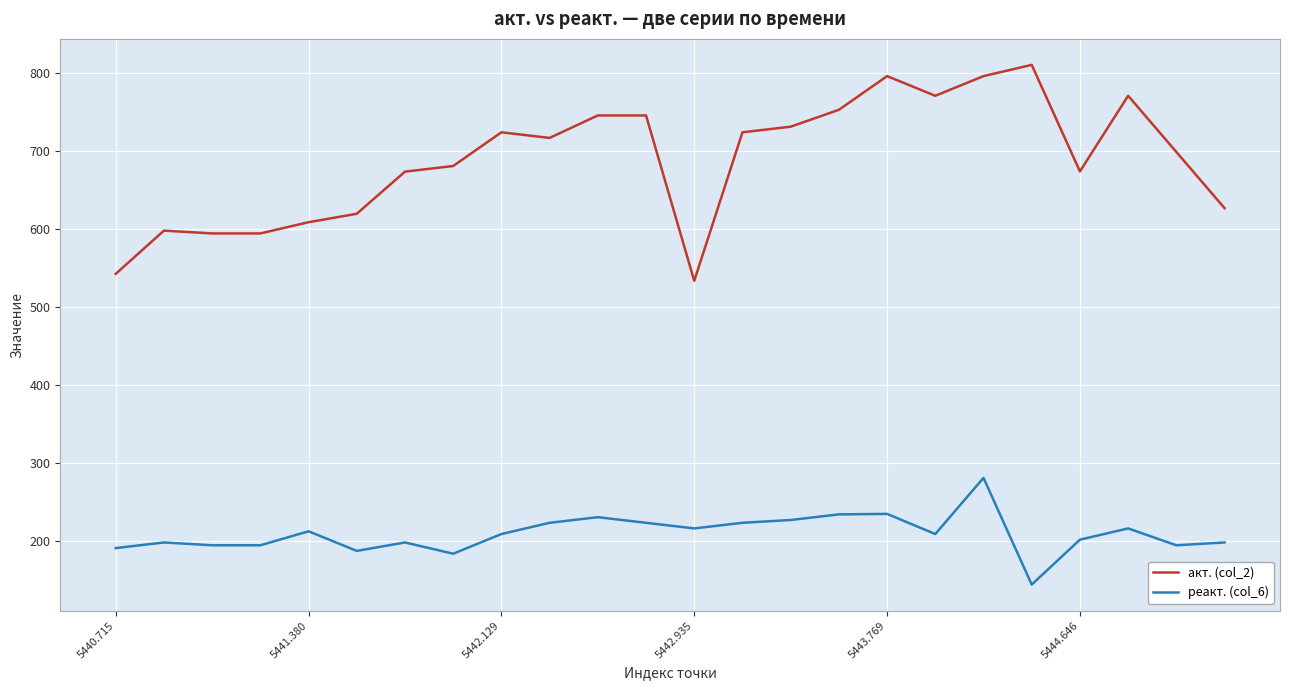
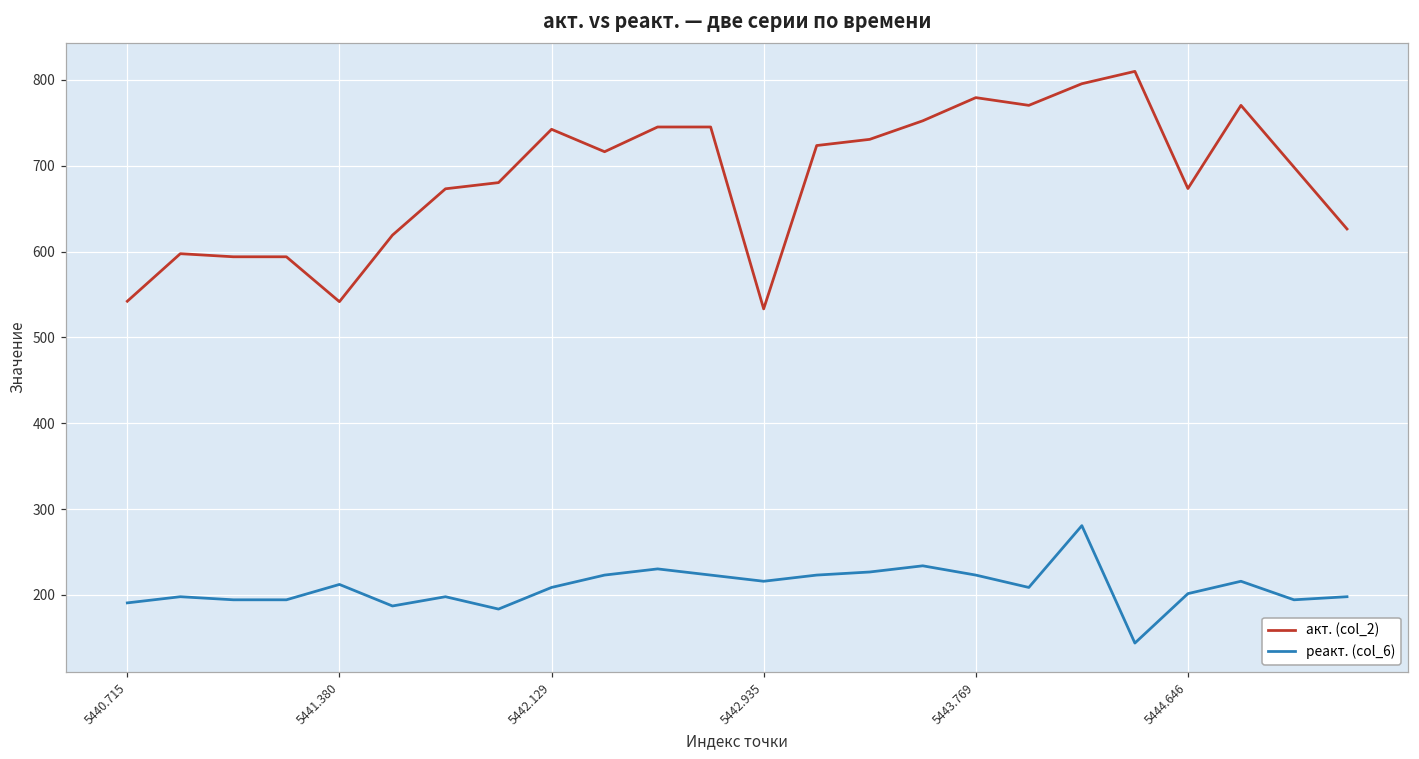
  {
    "акт. (col_2)": {
      "5440.715": 540,
-     "5441.380": 610,
-     "5442.129": 720,
+     "5441.380": 540,
+     "5442.129": 740,
      "5442.935": 530,
-     "5443.769": 800,
+     "5443.769": 780,
      "5444.646": 670
    },
    "реакт. (col_6)": {
      "5440.715": 190,
      "5441.380": 210,
      "5442.129": 210,
      "5442.935": 220,
-     "5443.769": 230,
+     "5443.769": 220,
      "5444.646": 200
    }
  }
